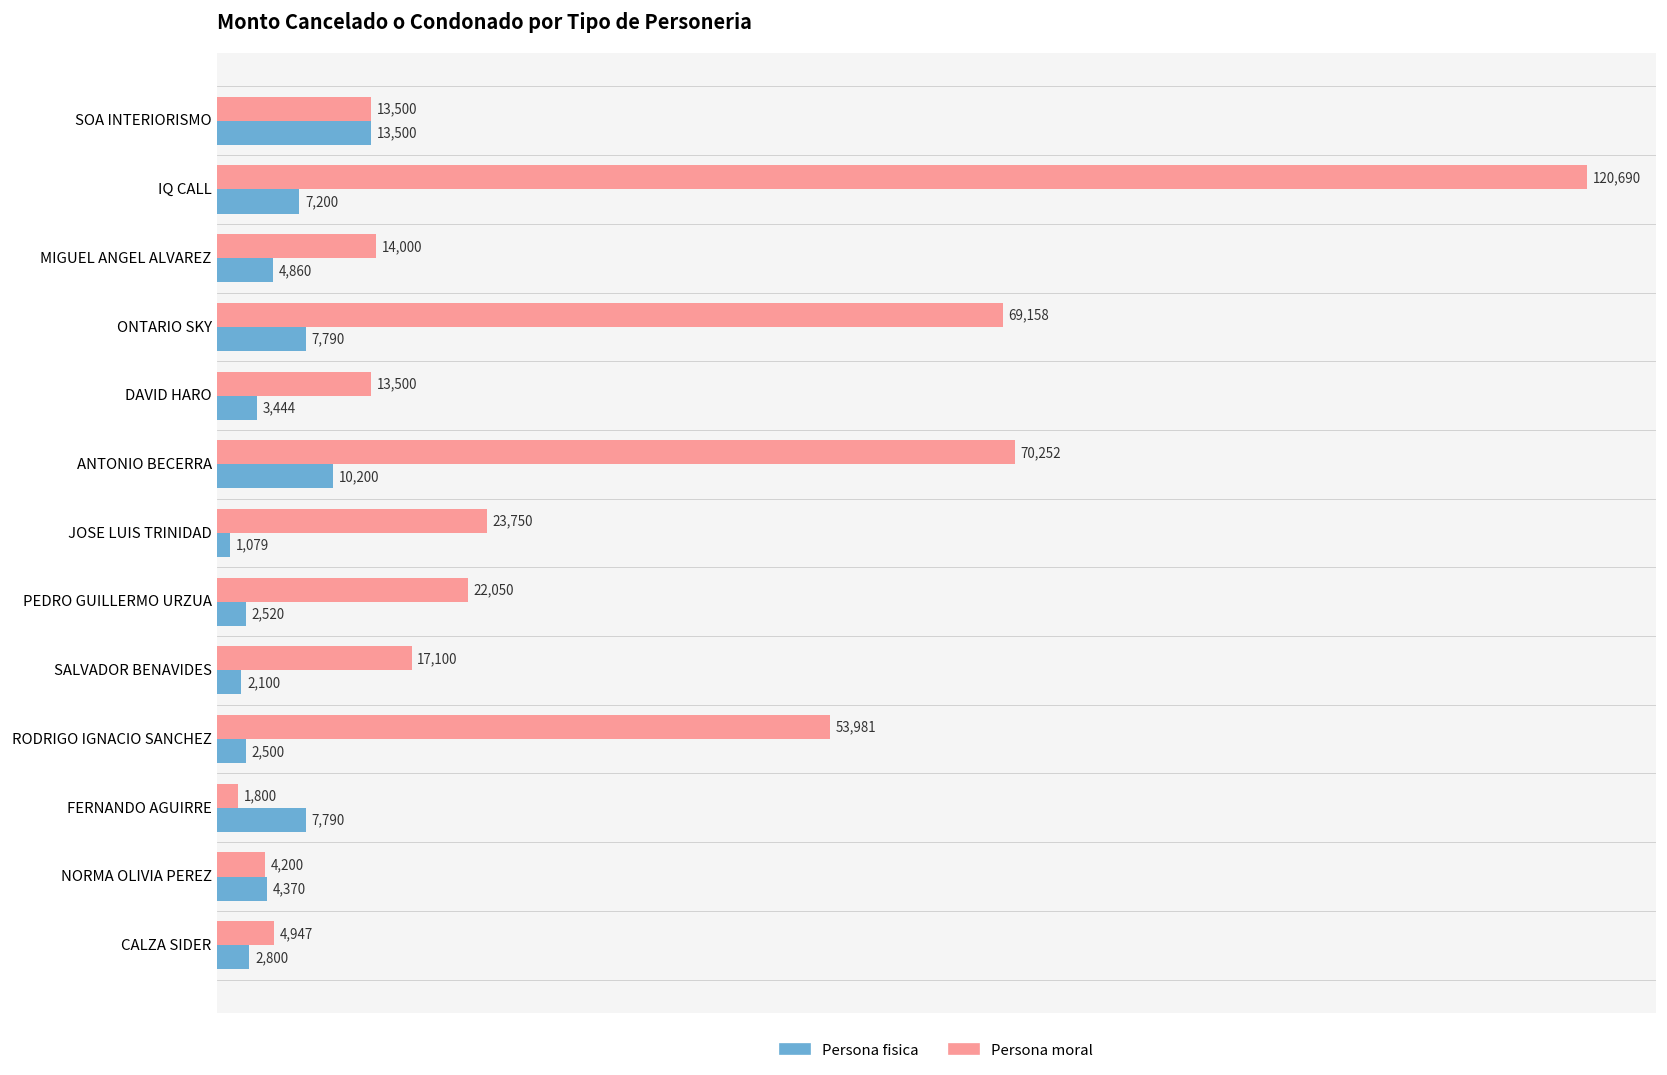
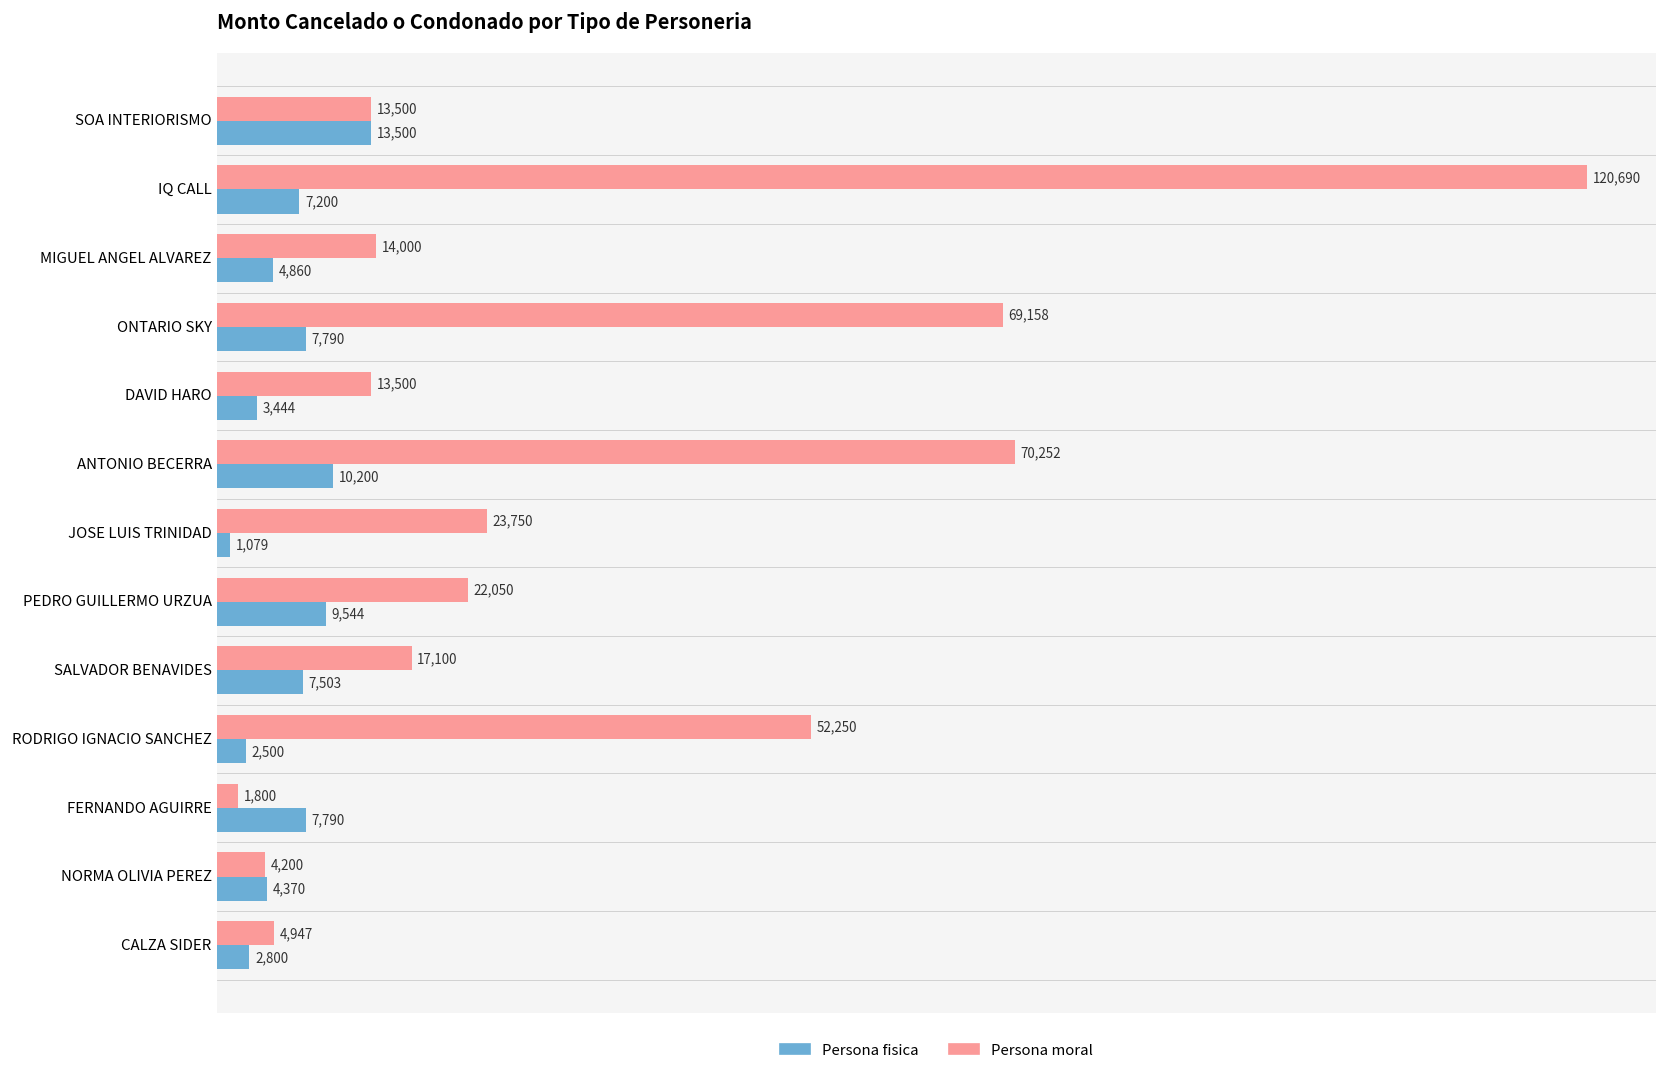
  {
    "Persona fisica": {
      "SOA INTERIORISMO": "13,500",
      "IQ CALL": "7,200",
      "MIGUEL ANGEL ALVAREZ": "4,860",
      "ONTARIO SKY": "7,790",
      "DAVID HARO": "3,444",
      "ANTONIO BECERRA": "10,200",
      "JOSE LUIS TRINIDAD": "1,079",
-     "PEDRO GUILLERMO URZUA": "2,520",
-     "SALVADOR BENAVIDES": "2,100",
+     "PEDRO GUILLERMO URZUA": "9,544",
+     "SALVADOR BENAVIDES": "7,503",
      "RODRIGO IGNACIO SANCHEZ": "2,500",
      "FERNANDO AGUIRRE": "7,790",
      "NORMA OLIVIA PEREZ": "4,370",
      "CALZA SIDER": "2,800"
    },
    "Persona moral": {
      "SOA INTERIORISMO": "13,500",
      "IQ CALL": "120,690",
      "MIGUEL ANGEL ALVAREZ": "14,000",
      "ONTARIO SKY": "69,158",
      "DAVID HARO": "13,500",
      "ANTONIO BECERRA": "70,252",
      "JOSE LUIS TRINIDAD": "23,750",
      "PEDRO GUILLERMO URZUA": "22,050",
      "SALVADOR BENAVIDES": "17,100",
-     "RODRIGO IGNACIO SANCHEZ": "53,981",
+     "RODRIGO IGNACIO SANCHEZ": "52,250",
      "FERNANDO AGUIRRE": "1,800",
      "NORMA OLIVIA PEREZ": "4,200",
      "CALZA SIDER": "4,947"
    }
  }
